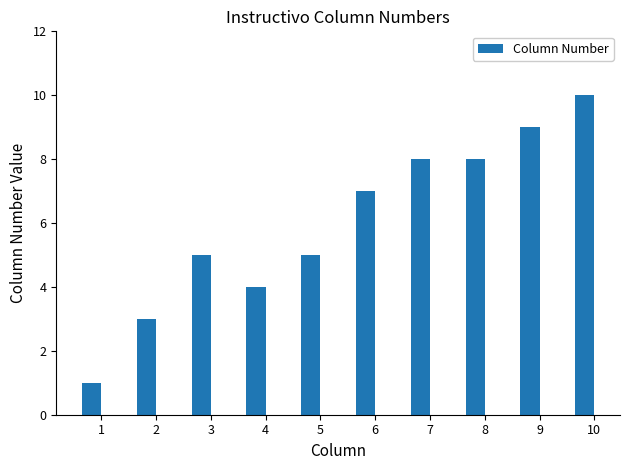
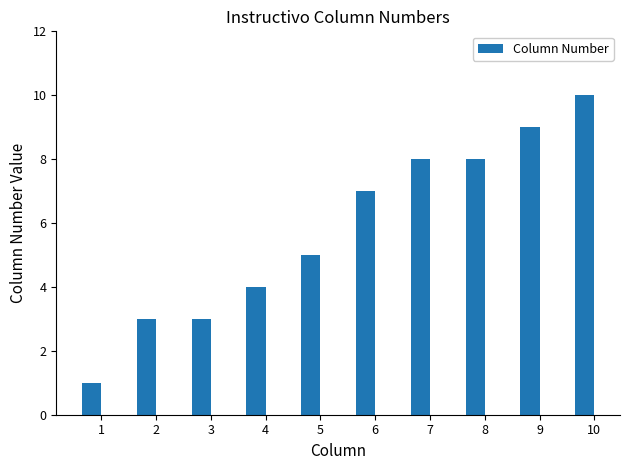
  {
    "1": 1,
    "2": 3,
-   "3": 5,
+   "3": 3,
    "4": 4,
    "5": 5,
    "6": 7,
    "7": 8,
    "8": 8,
    "9": 9,
    "10": 10
  }
